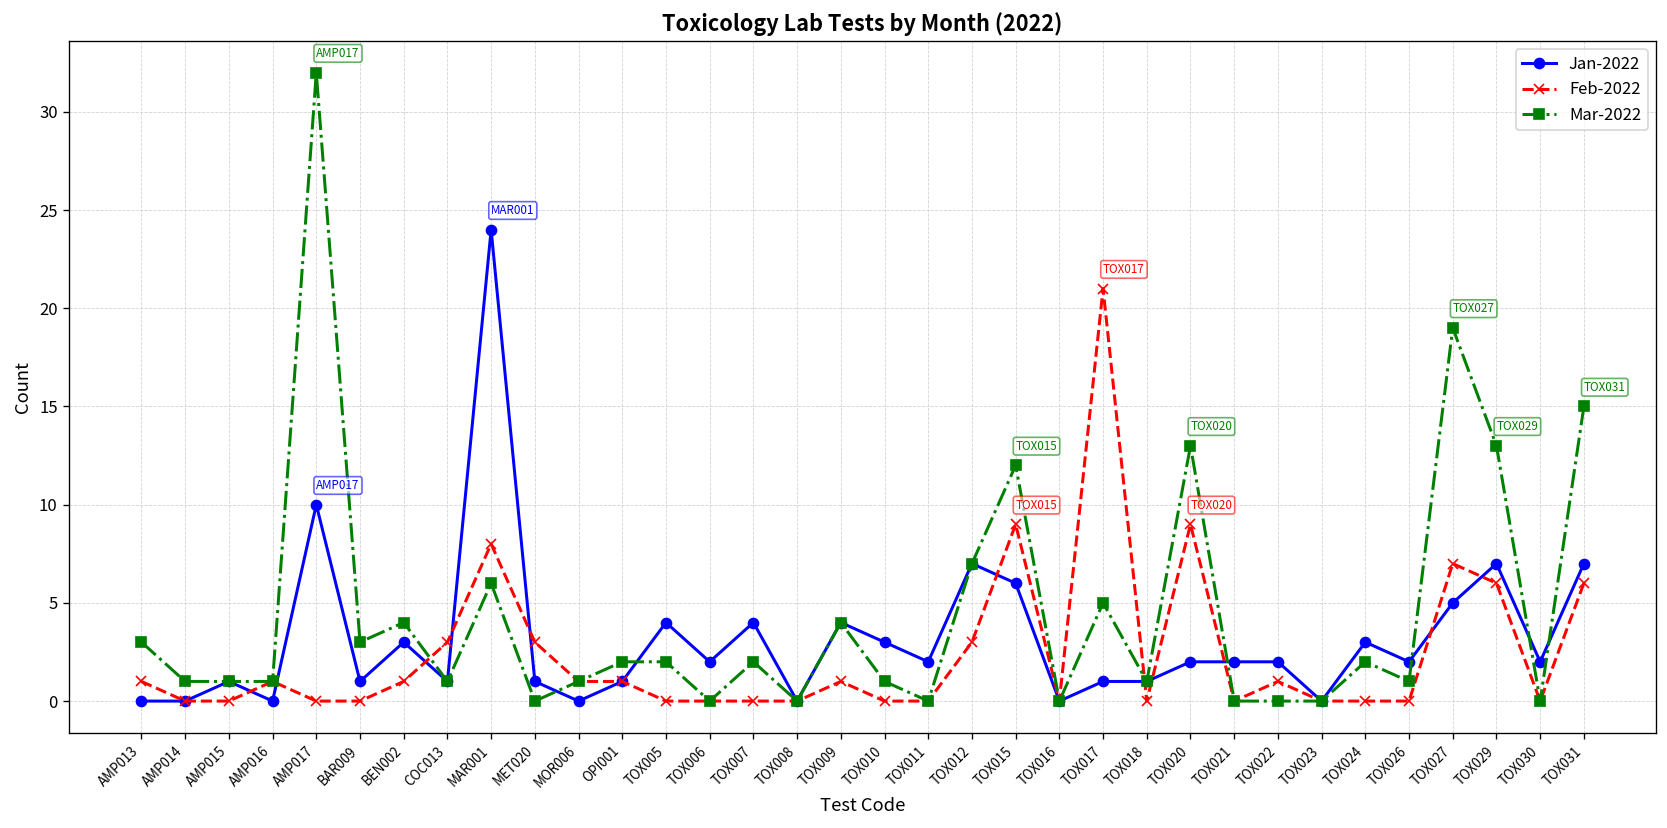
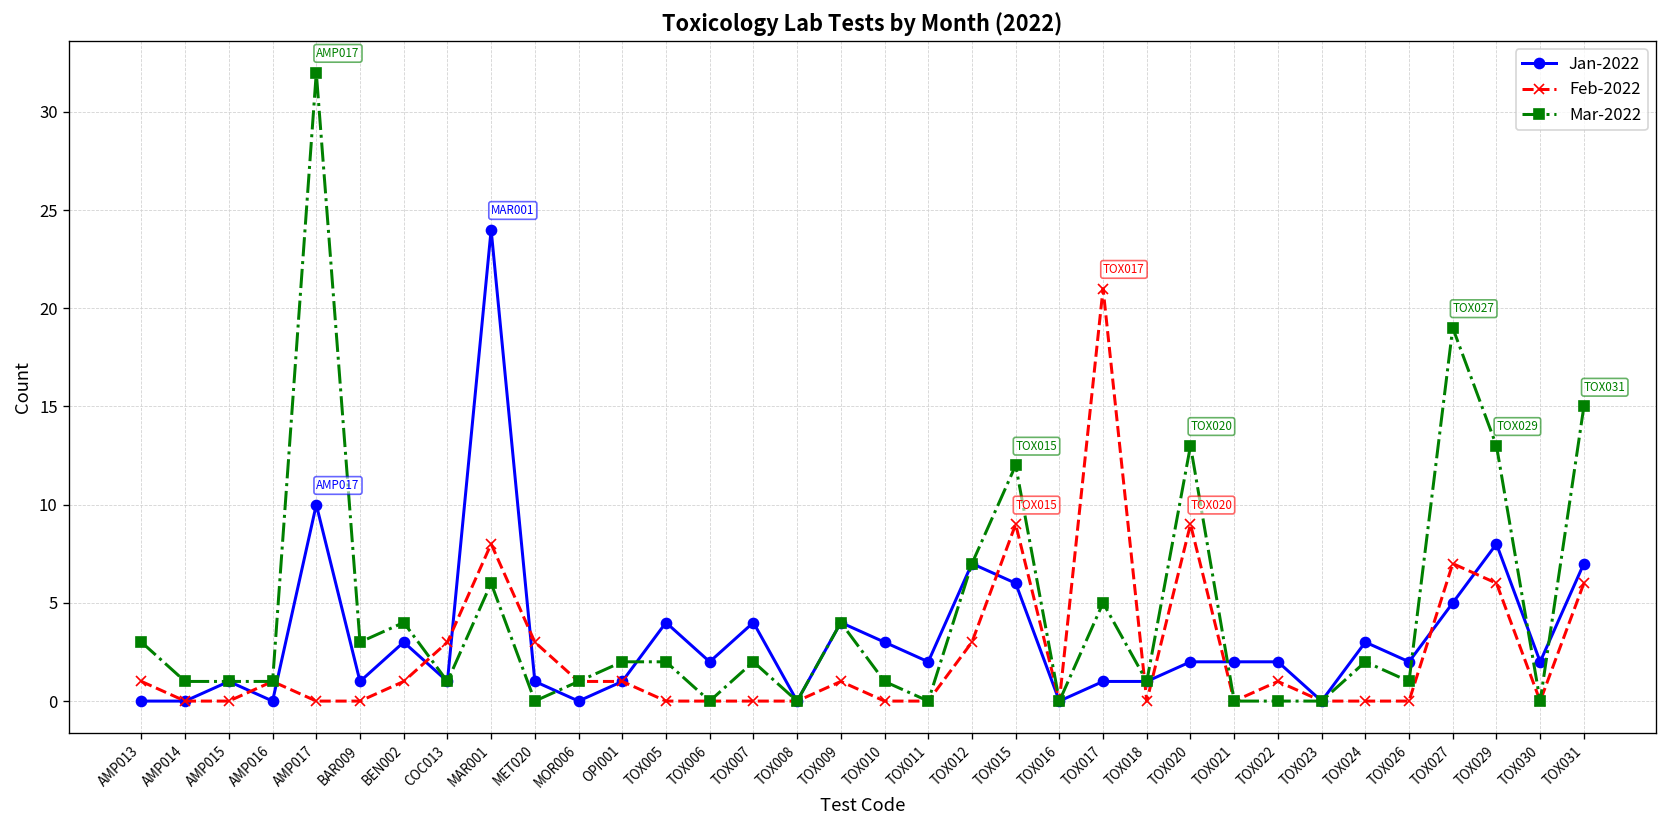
  {
    "Jan-2022": {
      "AMP013": 0,
      "AMP016": 0,
      "AMP017": 10,
      "BAR009": 1,
      "BEN002": 3,
      "MAR001": 24,
      "MET020": 1,
      "MOR006": 0,
      "TOX005": 4,
      "TOX006": 2,
      "TOX007": 4,
      "TOX010": 3,
      "TOX011": 2,
      "TOX015": 6,
      "TOX017": 1,
      "TOX020": 2,
      "TOX021": 2,
      "TOX022": 2,
      "TOX024": 3,
      "TOX026": 2,
      "TOX027": 5,
-     "TOX029": 7,
+     "TOX029": 8,
      "TOX030": 2,
      "TOX031": 7
    },
    "Feb-2022": {
      "AMP013": 1,
      "AMP015": 0,
      "AMP017": 0,
      "BAR009": 0,
      "BEN002": 1,
      "COC013": 3,
      "MAR001": 8,
      "MET020": 3,
      "TOX005": 0,
      "TOX007": 0,
      "TOX009": 1,
      "TOX010": 0,
      "TOX012": 3,
      "TOX015": 9,
      "TOX017": 21,
      "TOX018": 0,
      "TOX020": 9,
      "TOX022": 1,
      "TOX024": 0,
      "TOX026": 0,
      "TOX027": 7,
      "TOX029": 6,
      "TOX031": 6
    },
    "Mar-2022": {
      "AMP013": 3,
      "AMP014": 1,
      "AMP017": 32,
      "BAR009": 3,
      "BEN002": 4,
      "MAR001": 6,
      "MET020": 0,
      "OPI001": 2,
      "TOX005": 2,
      "TOX007": 2,
      "TOX010": 1,
      "TOX015": 12,
      "TOX017": 5,
      "TOX020": 13,
      "TOX022": 0,
      "TOX024": 2,
      "TOX026": 1,
      "TOX027": 19,
      "TOX029": 13,
      "TOX031": 15
    }
  }
